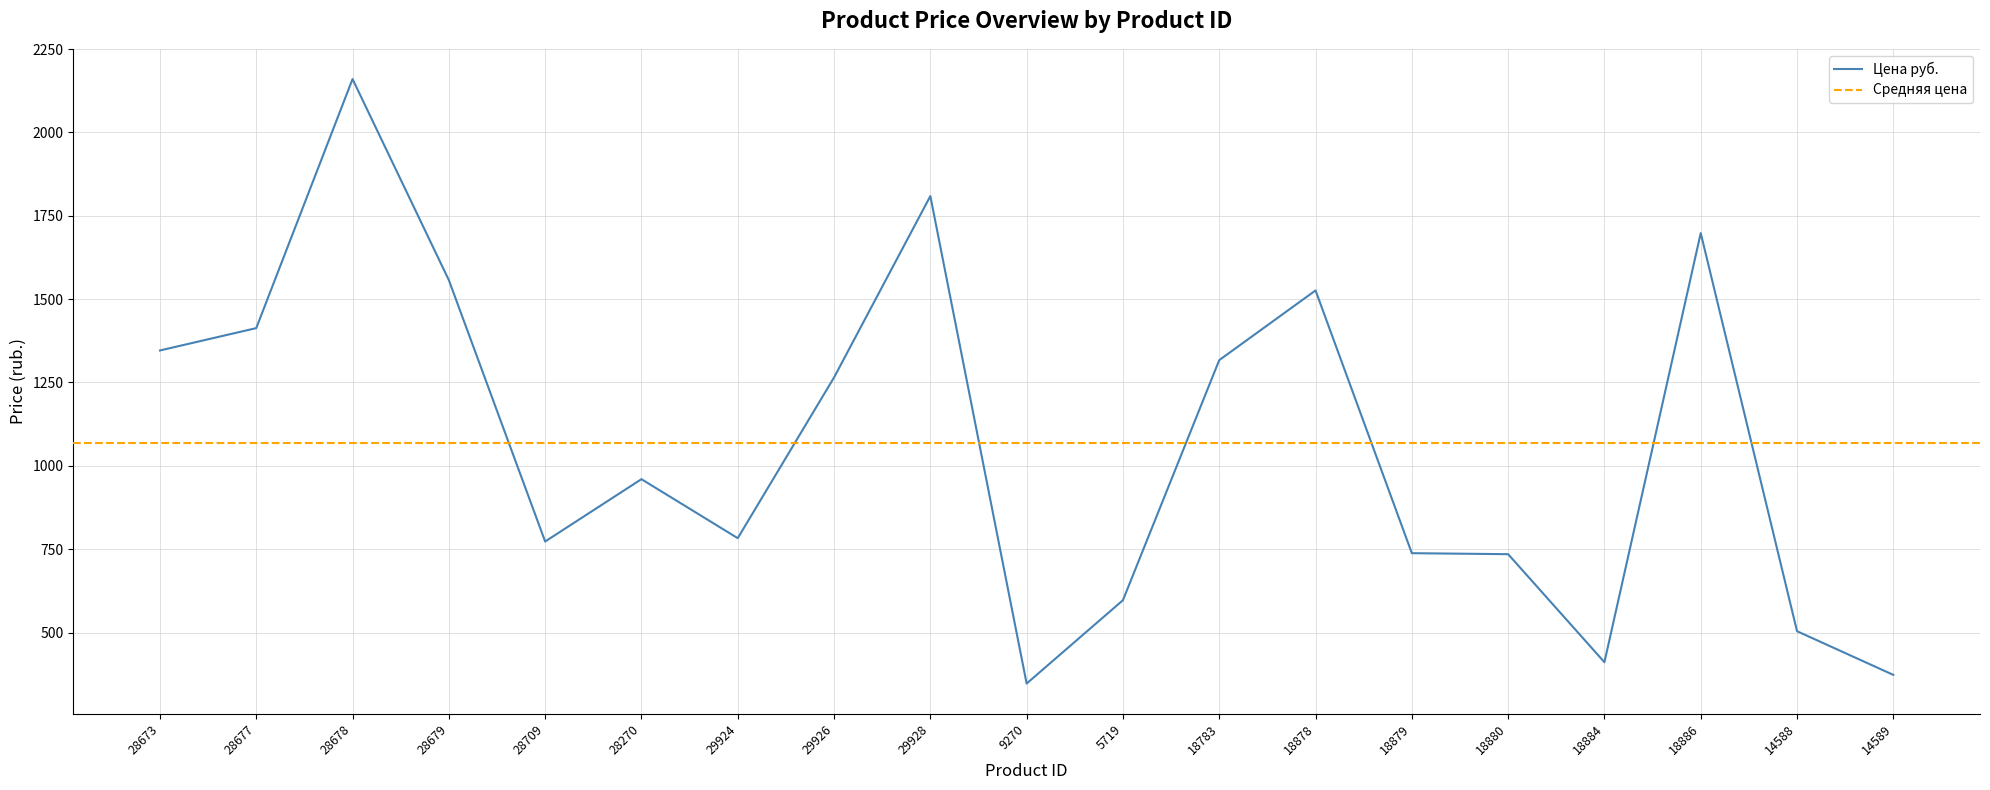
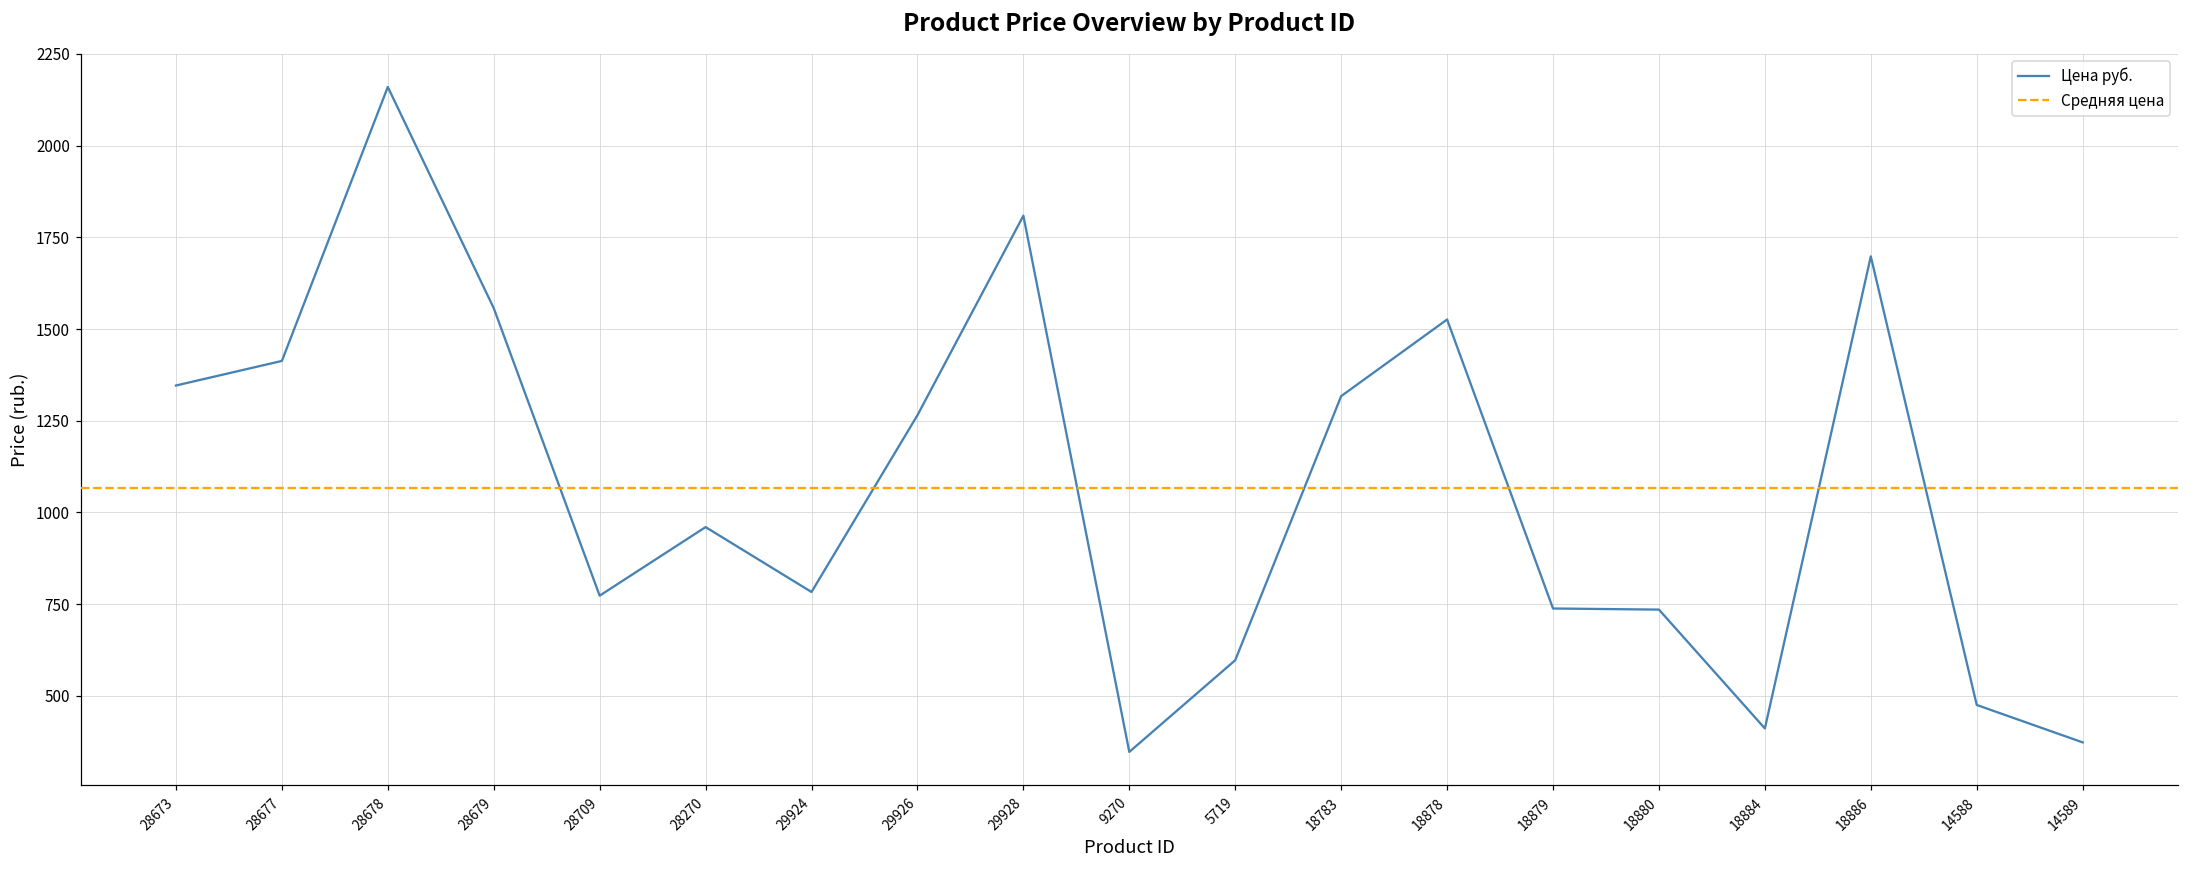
  {
    "28673": 1350,
    "28677": 1410,
    "28678": 2160,
    "28679": 1560,
    "28709": 770,
    "28270": 960,
    "29924": 780,
    "29926": 1270,
    "29928": 1810,
    "9270": 350,
    "5719": 600,
    "18783": 1320,
    "18878": 1530,
    "18879": 740,
    "18880": 740,
    "18884": 410,
    "18886": 1700,
-   "14588": 500,
+   "14588": 480,
    "14589": 370
  }
